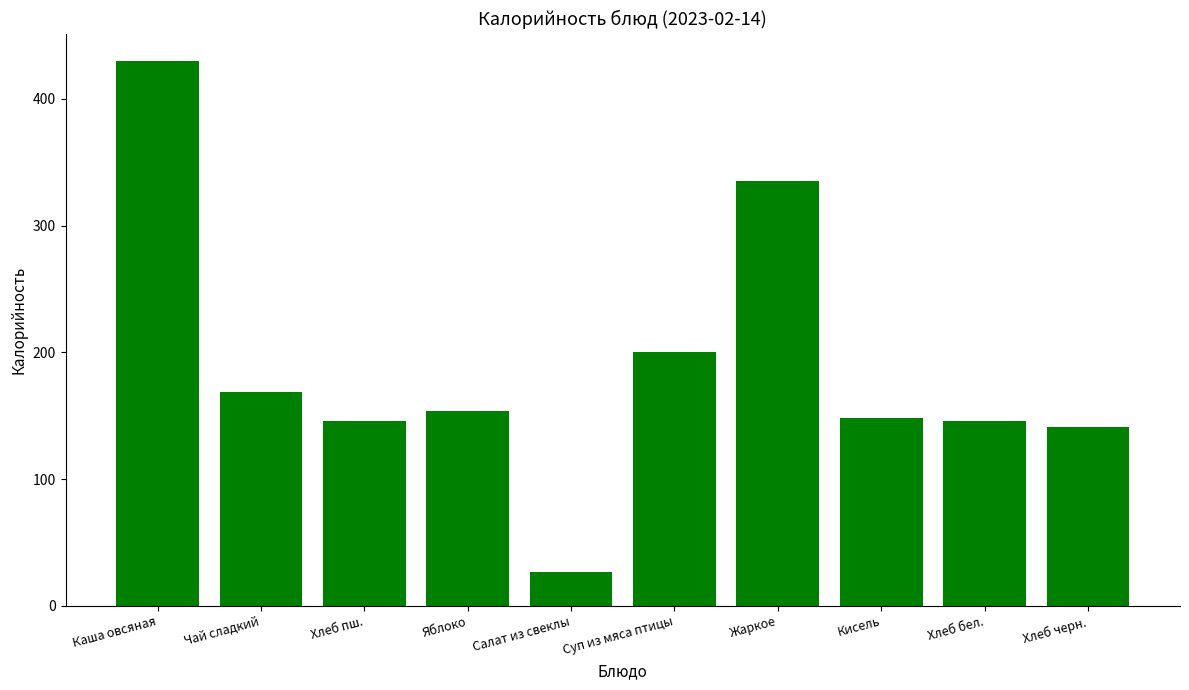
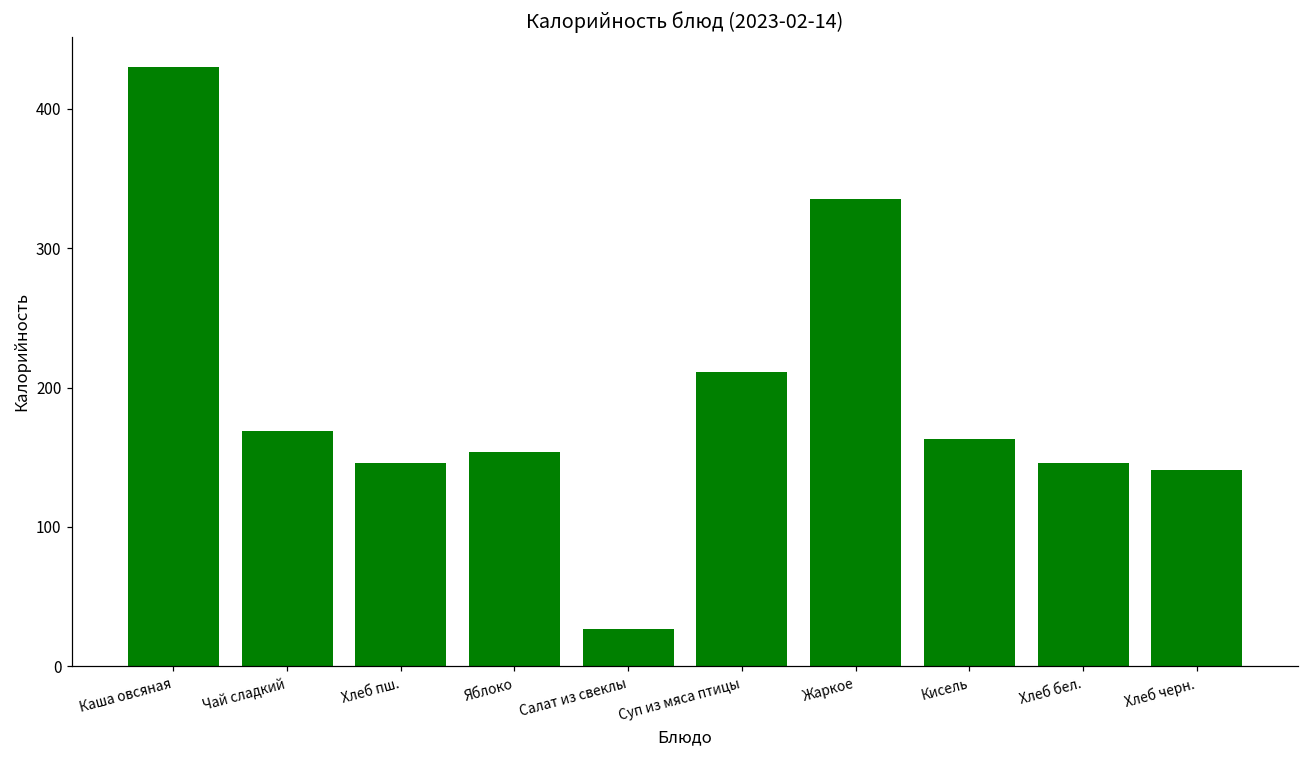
  {
    "Каша овсяная": 430,
    "Чай сладкий": 169,
    "Хлеб пш.": 146,
    "Яблоко": 154,
    "Салат из свеклы": 27,
-   "Суп из мяса птицы": 200,
+   "Суп из мяса птицы": 211,
    "Жаркое": 335,
-   "Кисель": 148,
+   "Кисель": 163,
    "Хлеб бел.": 146,
    "Хлеб черн.": 141
  }
